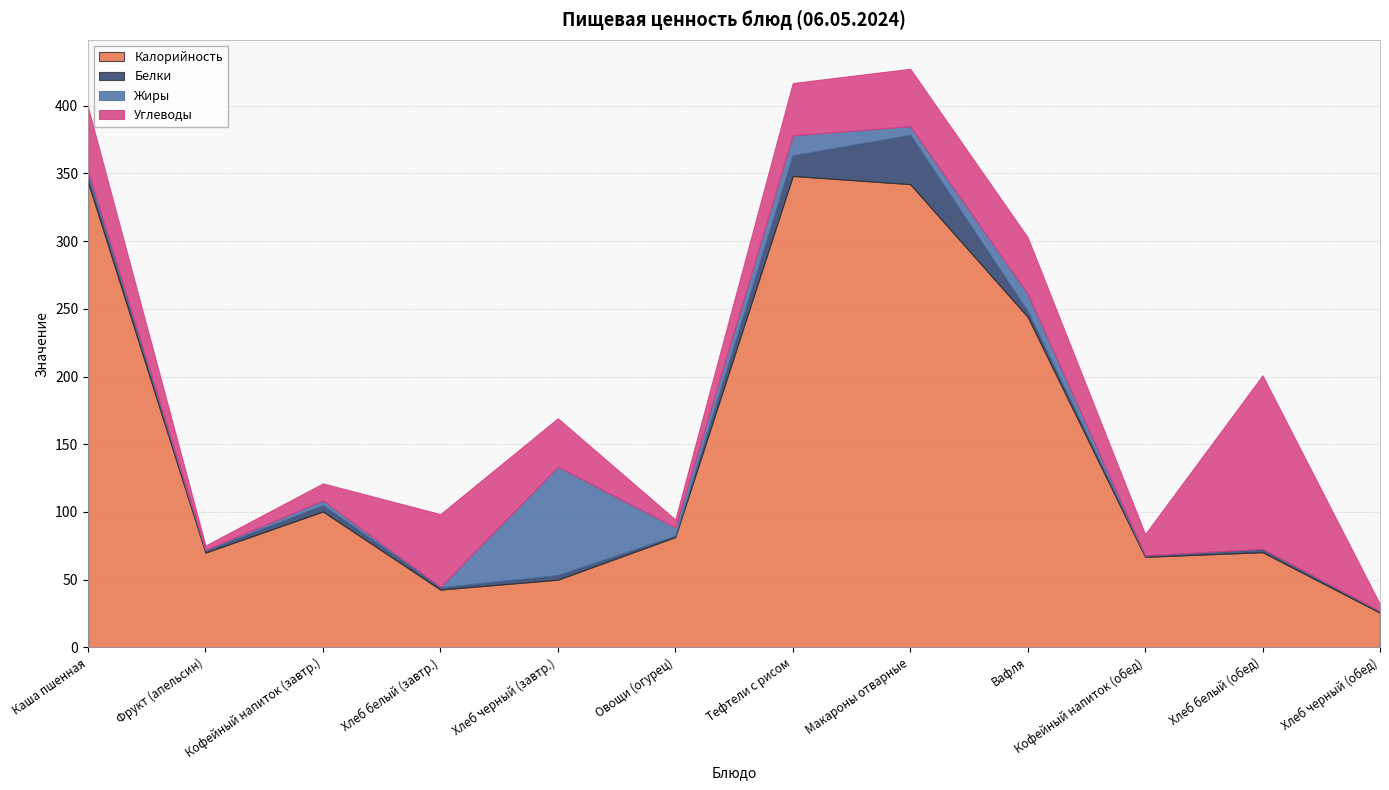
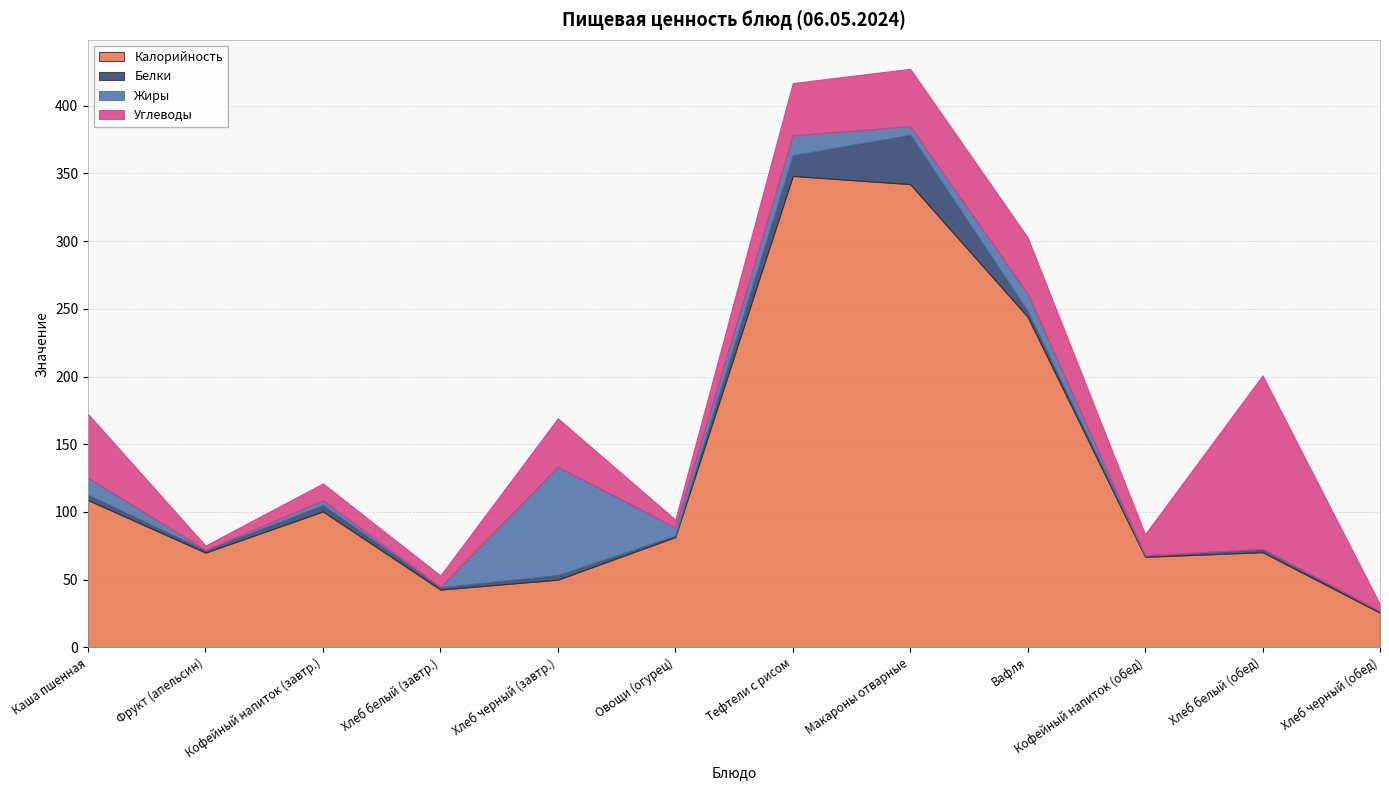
  {
    "Калорийность": {
-     "Каша пшенная": 344,
+     "Каша пшенная": 109,
      "Кофейный напиток (завтр.)": 100,
      "Хлеб черный (завтр.)": 50,
      "Тефтели с рисом": 348,
      "Макароны отварные": 342,
      "Вафля": 244,
      "Хлеб белый (обед)": 70
    },
    "Белки": {
      "Каша пшенная": 4,
      "Кофейный напиток (завтр.)": 5,
      "Хлеб черный (завтр.)": 3,
      "Тефтели с рисом": 15,
      "Макароны отварные": 36,
      "Вафля": 4
    },
    "Жиры": {
-     "Каша пшенная": 4,
+     "Каша пшенная": 13,
      "Кофейный напиток (завтр.)": 4,
      "Хлеб черный (завтр.)": 80,
      "Овощи (огурец)": 6,
      "Тефтели с рисом": 15,
      "Макароны отварные": 6,
      "Вафля": 13
    },
    "Углеводы": {
      "Каша пшенная": 47,
      "Фрукт (апельсин)": 3,
      "Кофейный напиток (завтр.)": 13,
-     "Хлеб белый (завтр.)": 54,
+     "Хлеб белый (завтр.)": 8,
      "Хлеб черный (завтр.)": 36,
      "Овощи (огурец)": 6,
      "Тефтели с рисом": 39,
      "Макароны отварные": 42,
      "Вафля": 42,
      "Кофейный напиток (обед)": 16,
      "Хлеб белый (обед)": 128,
      "Хлеб черный (обед)": 5
    }
  }
